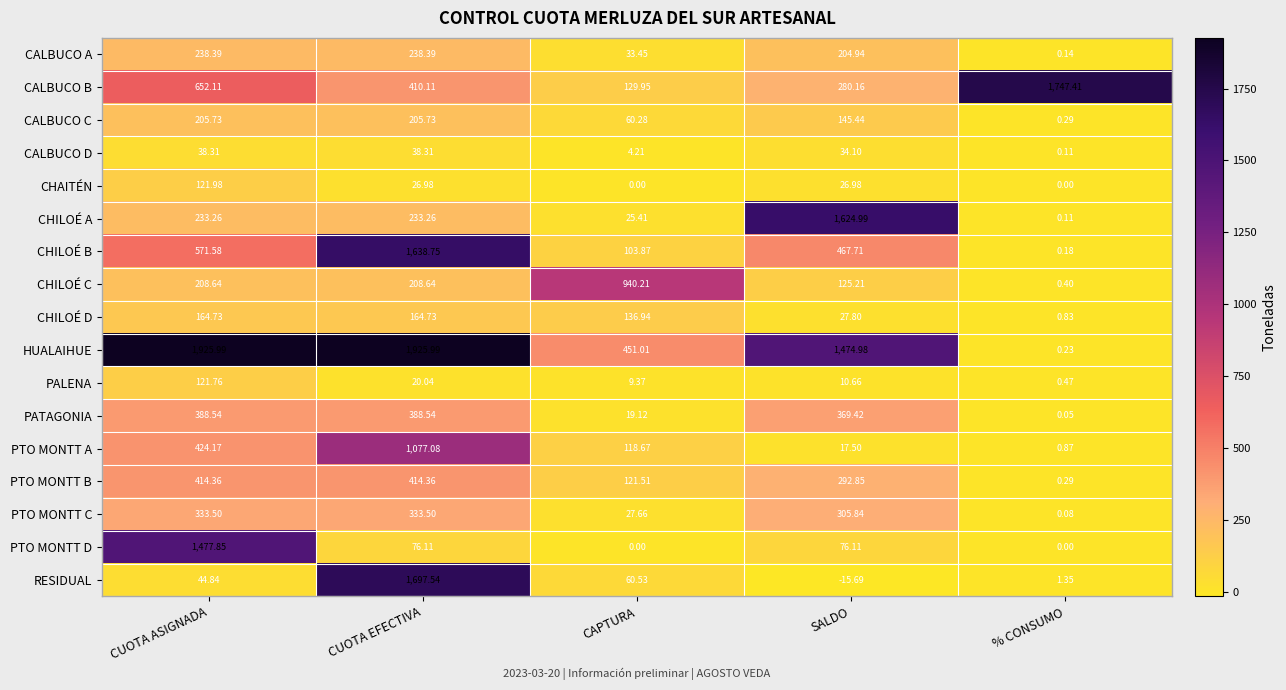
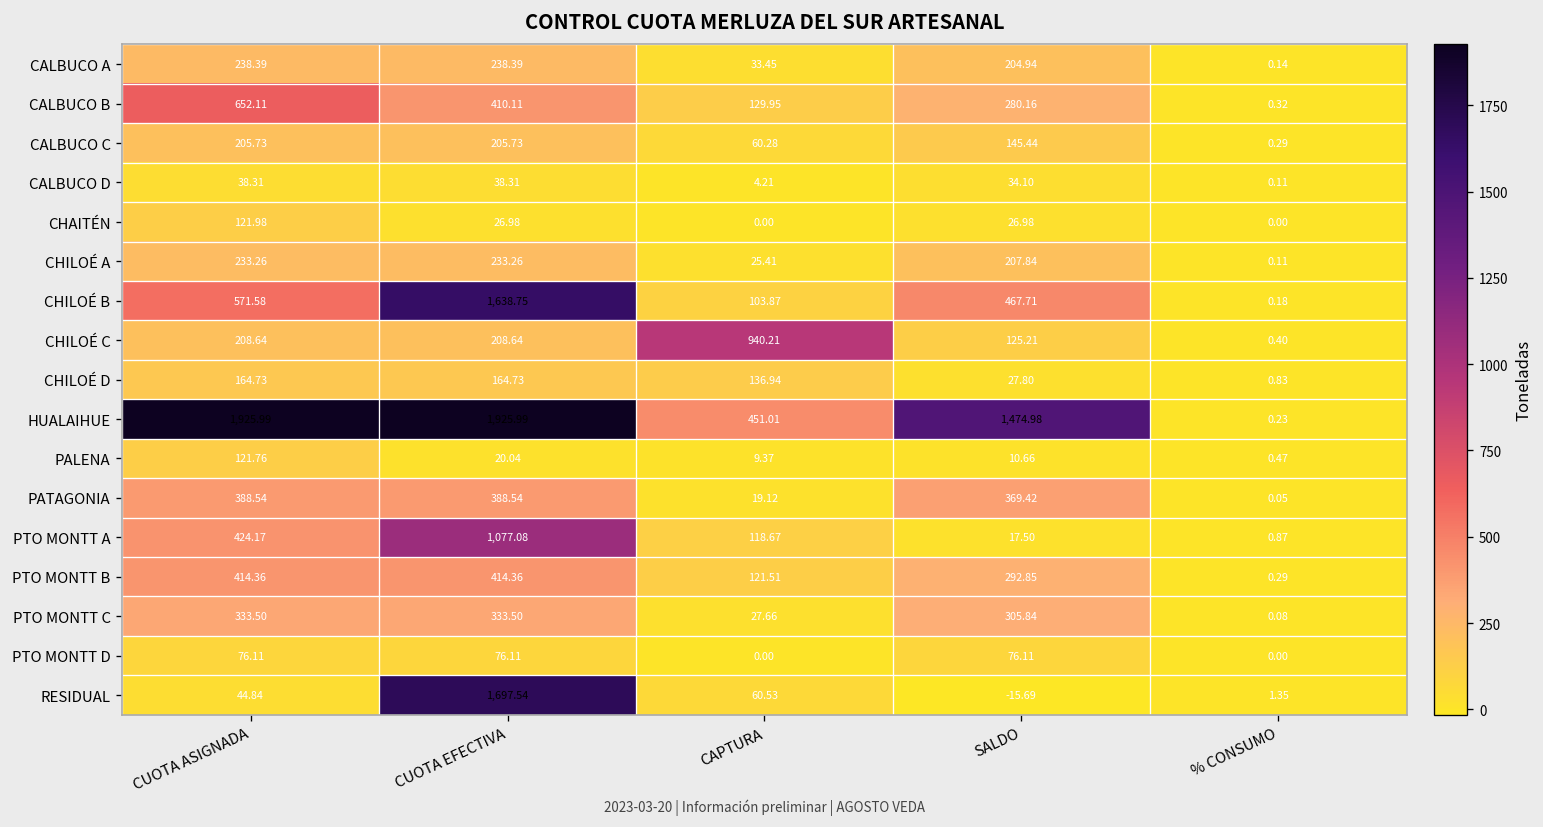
  {
    "CALBUCO A": {
      "CUOTA ASIGNADA": "238.39",
      "CUOTA EFECTIVA": "238.39",
      "CAPTURA": "33.45",
      "SALDO": "204.94",
      "% CONSUMO": "0.14"
    },
    "CALBUCO B": {
      "CUOTA ASIGNADA": "652.11",
      "CUOTA EFECTIVA": "410.11",
      "CAPTURA": "129.95",
      "SALDO": "280.16",
-     "% CONSUMO": "1,747.41"
+     "% CONSUMO": "0.32"
    },
    "CALBUCO C": {
      "CUOTA ASIGNADA": "205.73",
      "CUOTA EFECTIVA": "205.73",
      "CAPTURA": "60.28",
      "SALDO": "145.44",
      "% CONSUMO": "0.29"
    },
    "CALBUCO D": {
      "CUOTA ASIGNADA": "38.31",
      "CUOTA EFECTIVA": "38.31",
      "CAPTURA": "4.21",
      "SALDO": "34.10",
      "% CONSUMO": "0.11"
    },
    "CHAITÉN": {
      "CUOTA ASIGNADA": "121.98",
      "CUOTA EFECTIVA": "26.98",
      "CAPTURA": "0.00",
      "SALDO": "26.98",
      "% CONSUMO": "0.00"
    },
    "CHILOÉ A": {
      "CUOTA ASIGNADA": "233.26",
      "CUOTA EFECTIVA": "233.26",
      "CAPTURA": "25.41",
-     "SALDO": "1,624.99",
+     "SALDO": "207.84",
      "% CONSUMO": "0.11"
    },
    "CHILOÉ B": {
      "CUOTA ASIGNADA": "571.58",
      "CUOTA EFECTIVA": "1,638.75",
      "CAPTURA": "103.87",
      "SALDO": "467.71",
      "% CONSUMO": "0.18"
    },
    "CHILOÉ C": {
      "CUOTA ASIGNADA": "208.64",
      "CUOTA EFECTIVA": "208.64",
      "CAPTURA": "940.21",
      "SALDO": "125.21",
      "% CONSUMO": "0.40"
    },
    "CHILOÉ D": {
      "CUOTA ASIGNADA": "164.73",
      "CUOTA EFECTIVA": "164.73",
      "CAPTURA": "136.94",
      "SALDO": "27.80",
      "% CONSUMO": "0.83"
    },
    "HUALAIHUE": {
      "CAPTURA": "451.01",
      "SALDO": "1,474.98",
      "% CONSUMO": "0.23"
    },
    "PALENA": {
      "CUOTA ASIGNADA": "121.76",
      "CUOTA EFECTIVA": "20.04",
      "CAPTURA": "9.37",
      "SALDO": "10.66",
      "% CONSUMO": "0.47"
    },
    "PATAGONIA": {
      "CUOTA ASIGNADA": "388.54",
      "CUOTA EFECTIVA": "388.54",
      "CAPTURA": "19.12",
      "SALDO": "369.42",
      "% CONSUMO": "0.05"
    },
    "PTO MONTT A": {
      "CUOTA ASIGNADA": "424.17",
      "CUOTA EFECTIVA": "1,077.08",
      "CAPTURA": "118.67",
      "SALDO": "17.50",
      "% CONSUMO": "0.87"
    },
    "PTO MONTT B": {
      "CUOTA ASIGNADA": "414.36",
      "CUOTA EFECTIVA": "414.36",
      "CAPTURA": "121.51",
      "SALDO": "292.85",
      "% CONSUMO": "0.29"
    },
    "PTO MONTT C": {
      "CUOTA ASIGNADA": "333.50",
      "CUOTA EFECTIVA": "333.50",
      "CAPTURA": "27.66",
      "SALDO": "305.84",
      "% CONSUMO": "0.08"
    },
    "PTO MONTT D": {
-     "CUOTA ASIGNADA": "1,477.85",
+     "CUOTA ASIGNADA": "76.11",
      "CUOTA EFECTIVA": "76.11",
      "CAPTURA": "0.00",
      "SALDO": "76.11",
      "% CONSUMO": "0.00"
    },
    "RESIDUAL": {
      "CUOTA ASIGNADA": "44.84",
      "CUOTA EFECTIVA": "1,697.54",
      "CAPTURA": "60.53",
      "SALDO": "-15.69",
      "% CONSUMO": "1.35"
    }
  }
